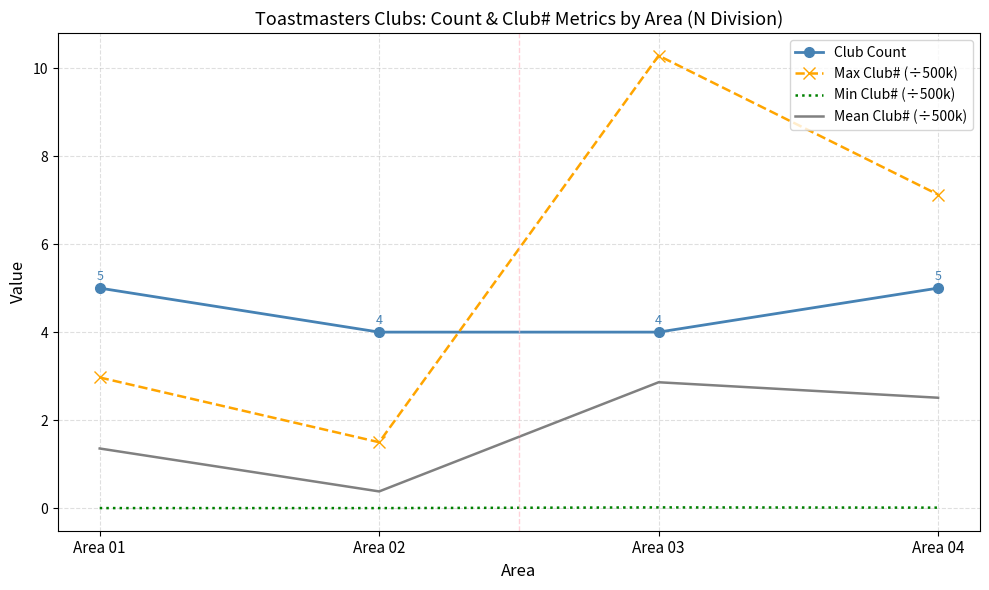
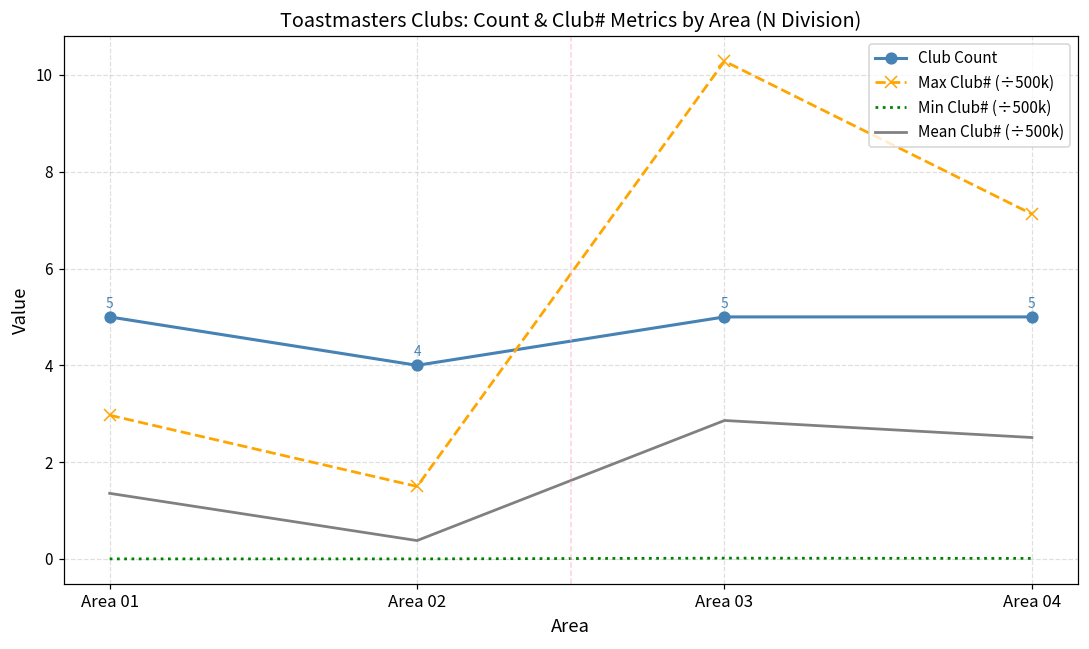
  {
    "Club Count": {
      "Area 01": 5,
      "Area 02": 4,
-     "Area 03": 4,
+     "Area 03": 5,
      "Area 04": 5
    },
    "Max Club# (÷500k)": {
      "Area 01": 3.0,
      "Area 02": 1.5,
      "Area 03": 10.3,
      "Area 04": 7.1
    },
    "Min Club# (÷500k)": {
      "Area 01": 0.0,
      "Area 02": 0.0,
      "Area 03": 0.0,
      "Area 04": 0.0
    },
    "Mean Club# (÷500k)": {
      "Area 01": 1.4,
      "Area 02": 0.4,
      "Area 03": 2.9,
      "Area 04": 2.5
    }
  }
